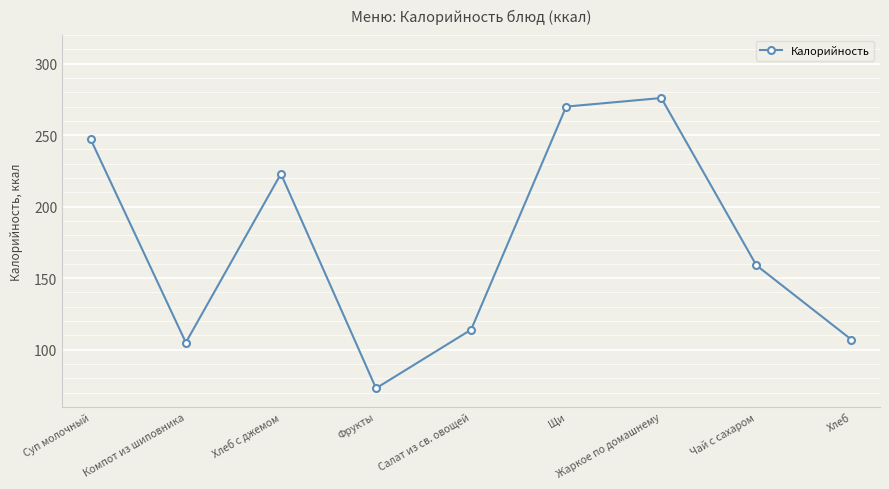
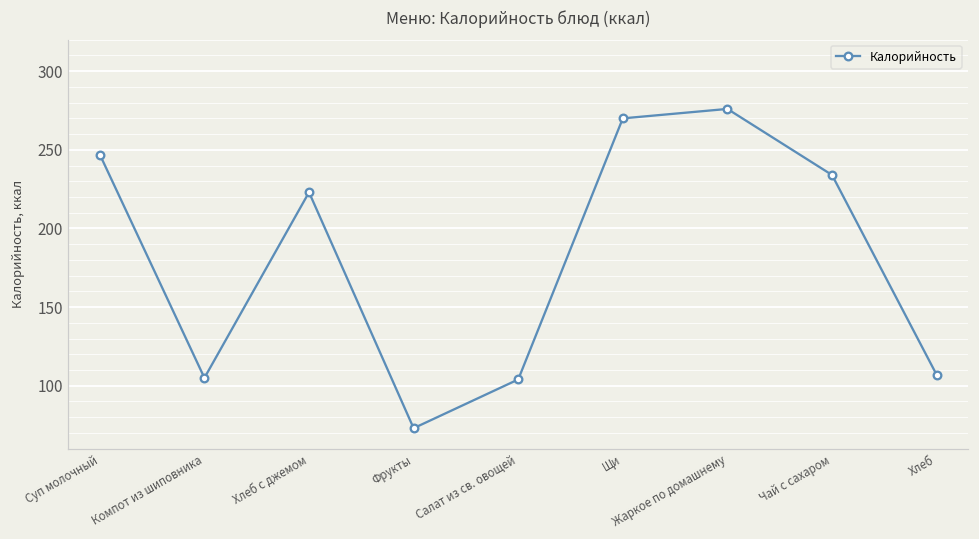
  {
    "Суп молочный": 247,
    "Компот из шиповника": 105,
    "Хлеб с джемом": 223,
    "Фрукты": 73,
-   "Салат из св. овощей": 114,
+   "Салат из св. овощей": 104,
    "Щи": 270,
    "Жаркое по домашнему": 276,
-   "Чай с сахаром": 159,
+   "Чай с сахаром": 234,
    "Хлеб": 107
  }
